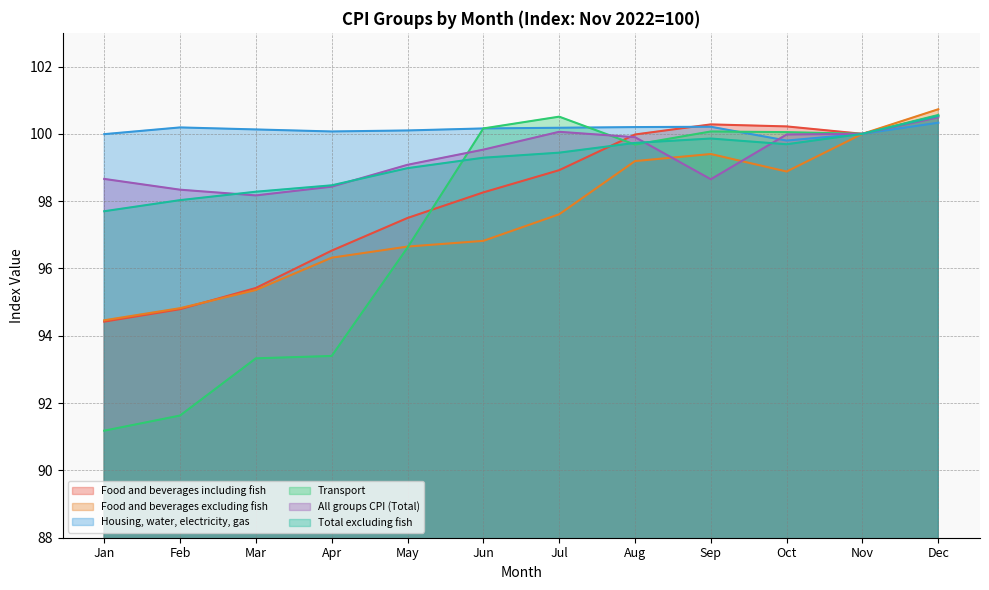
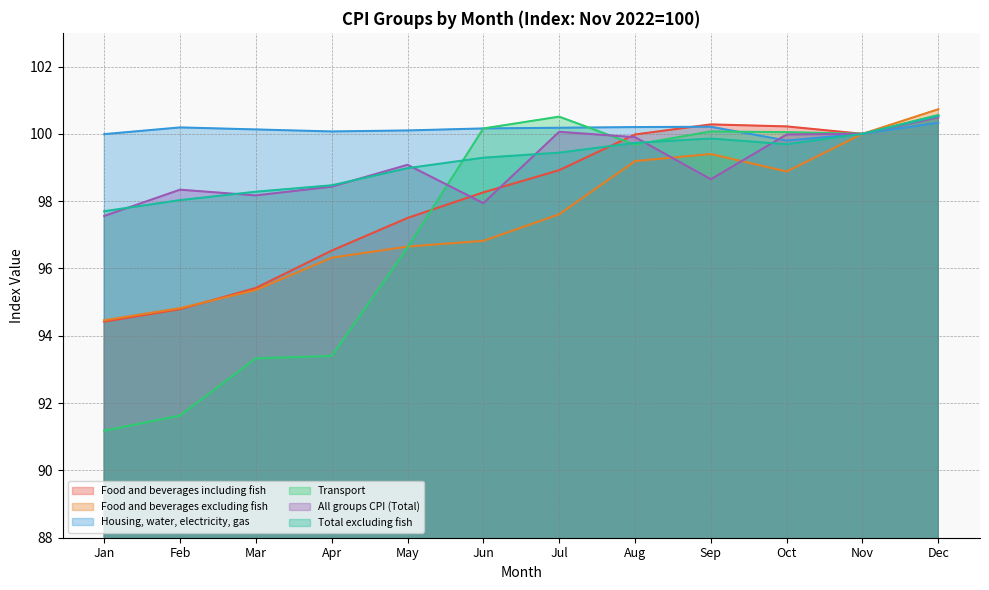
  {
    "All groups CPI (Total)": {
-     "Jan": 98.7,
+     "Jan": 97.6,
      "Feb": 98.3,
      "Mar": 98.2,
      "May": 99.1,
-     "Jun": 99.5,
+     "Jun": 97.9,
      "Jul": 100.1,
      "Aug": 99.9,
      "Sep": 98.7
    }
  }
